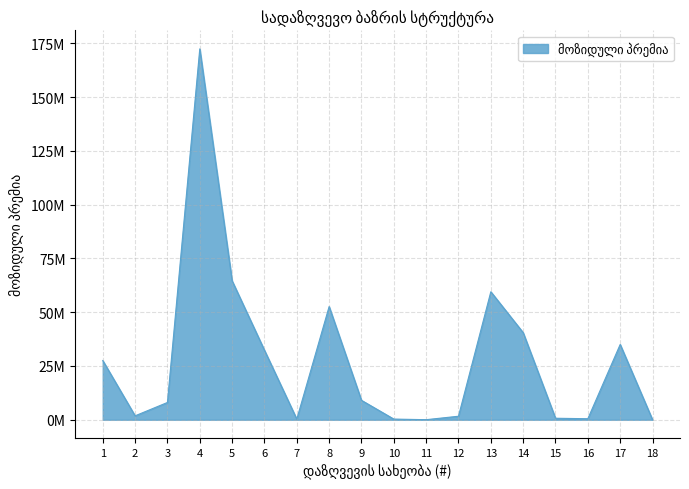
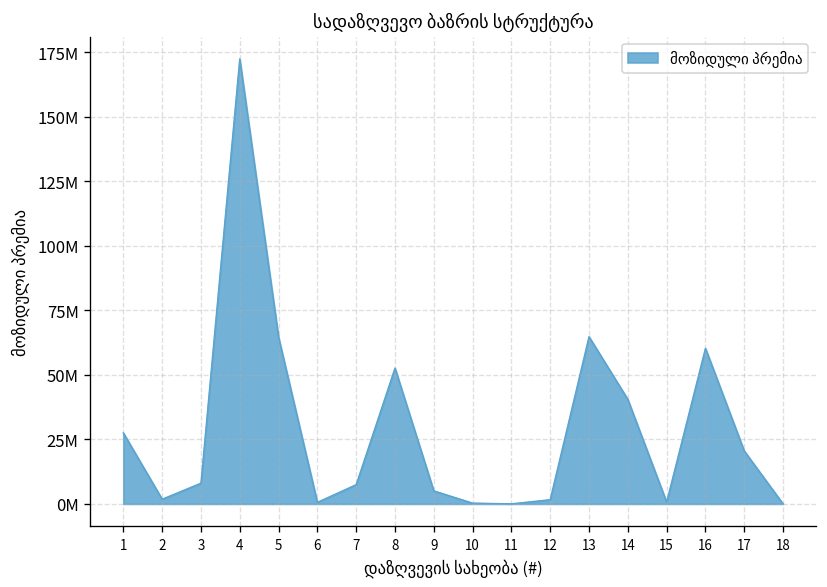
  {
    "1": 28000000,
    "2": 2000000,
    "3": 8000000,
    "4": 172000000,
    "5": 65000000,
-   "6": 32000000,
-   "7": 0,
+   "6": 1000000,
+   "7": 7000000,
    "8": 53000000,
-   "9": 9000000,
+   "9": 5000000,
    "10": 0,
    "11": 0,
    "12": 2000000,
-   "13": 59000000,
+   "13": 65000000,
    "14": 40000000,
    "15": 1000000,
-   "16": 0,
-   "17": 35000000,
+   "16": 60000000,
+   "17": 21000000,
    "18": 0
  }
